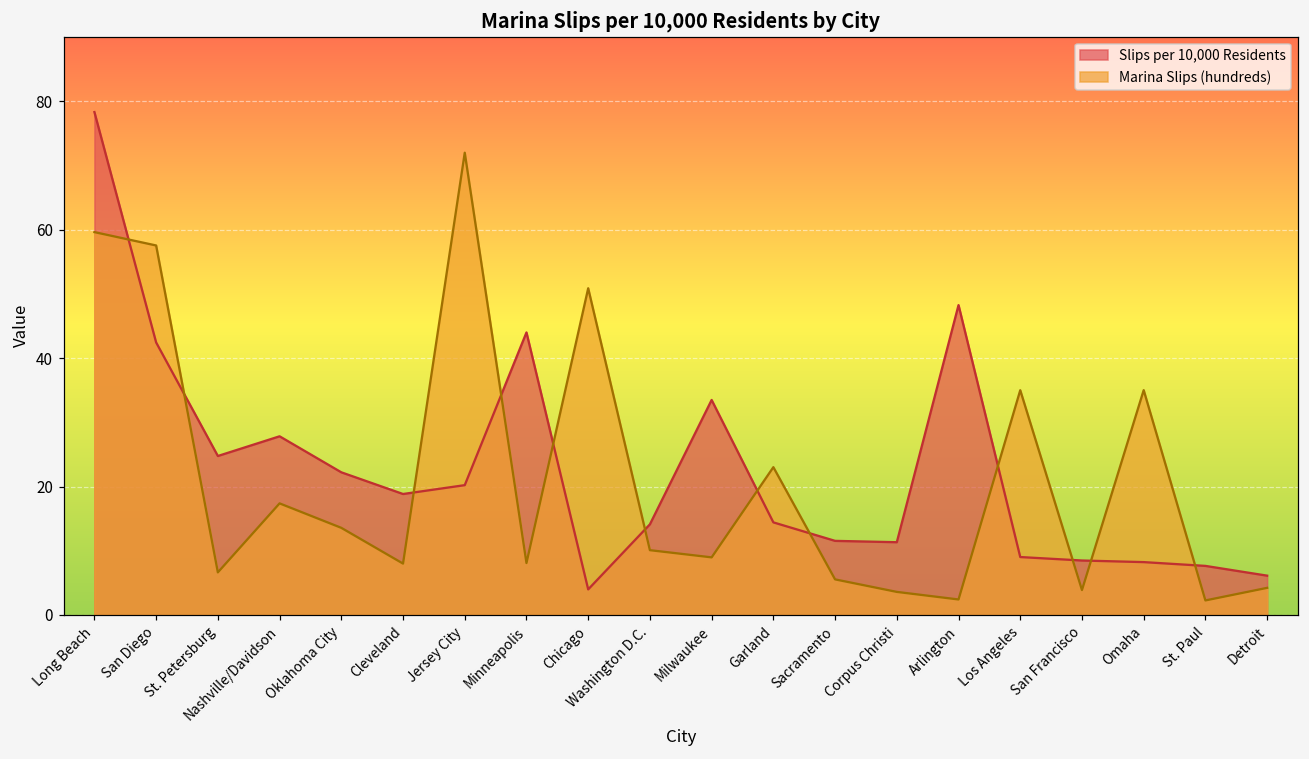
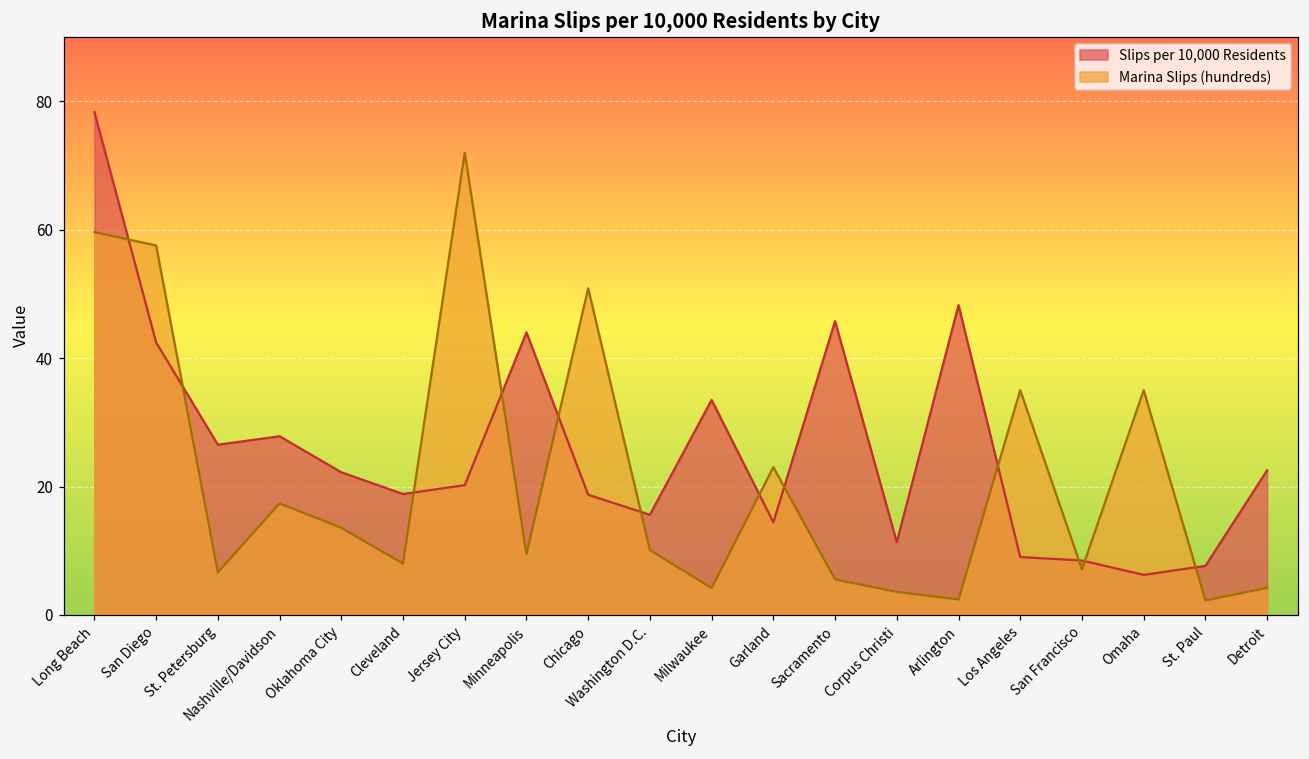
  {
    "Slips per 10,000 Residents": {
      "Long Beach": 78,
      "San Diego": 42,
-     "St. Petersburg": 25,
+     "St. Petersburg": 27,
      "Nashville/Davidson": 28,
      "Oklahoma City": 22,
      "Cleveland": 19,
      "Jersey City": 20,
      "Minneapolis": 44,
-     "Chicago": 4,
-     "Washington D.C.": 14,
+     "Chicago": 19,
+     "Washington D.C.": 16,
      "Milwaukee": 33,
      "Garland": 14,
-     "Sacramento": 12,
+     "Sacramento": 46,
      "Corpus Christi": 11,
      "Arlington": 48,
      "Los Angeles": 9,
      "San Francisco": 8,
-     "Omaha": 8,
+     "Omaha": 6,
      "St. Paul": 8,
-     "Detroit": 6
+     "Detroit": 23
    },
    "Marina Slips (hundreds)": {
      "Long Beach": 60,
      "San Diego": 58,
      "St. Petersburg": 7,
      "Nashville/Davidson": 17,
      "Oklahoma City": 14,
      "Cleveland": 8,
      "Jersey City": 72,
-     "Minneapolis": 8,
+     "Minneapolis": 9,
      "Chicago": 51,
      "Washington D.C.": 10,
-     "Milwaukee": 9,
+     "Milwaukee": 4,
      "Garland": 23,
      "Sacramento": 6,
      "Corpus Christi": 4,
      "Arlington": 2,
      "Los Angeles": 35,
-     "San Francisco": 4,
+     "San Francisco": 7,
      "Omaha": 35,
      "St. Paul": 2,
      "Detroit": 4
    }
  }
